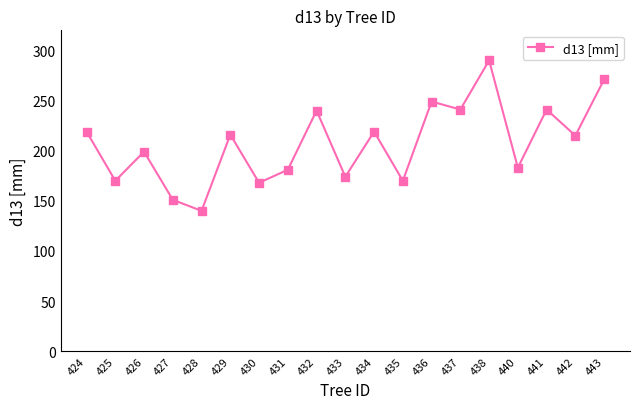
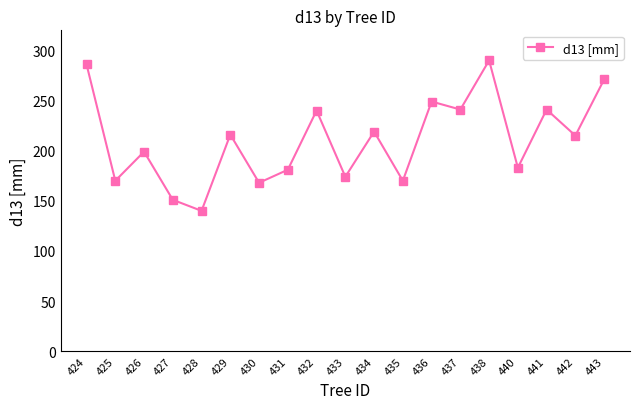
  {
-   "424": 219,
+   "424": 286,
    "425": 170,
    "426": 199,
    "427": 151,
    "428": 140,
    "429": 216,
    "430": 168,
    "431": 181,
    "432": 240,
    "433": 174,
    "434": 219,
    "435": 170,
    "436": 249,
    "437": 241,
    "438": 290,
    "440": 183,
    "441": 241,
    "442": 215,
    "443": 271
  }
